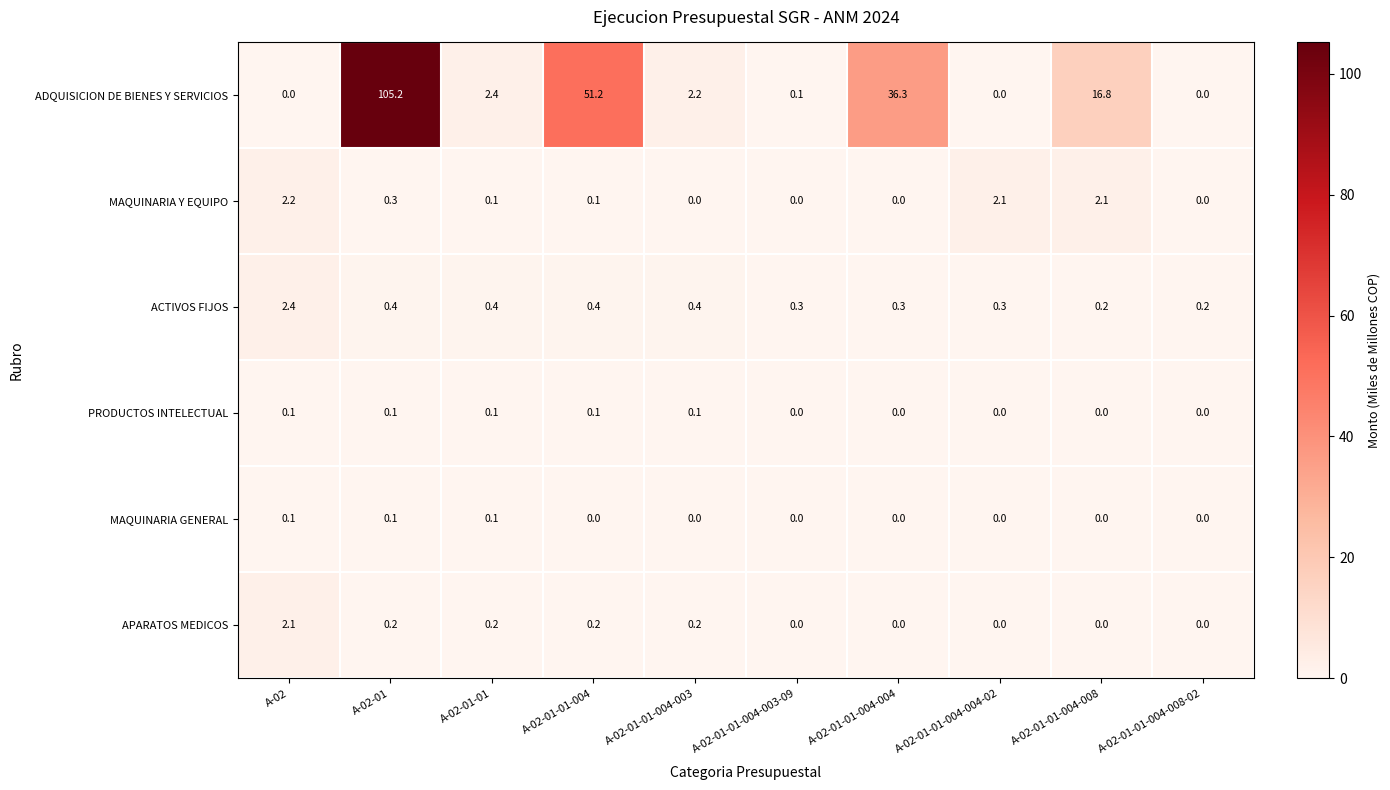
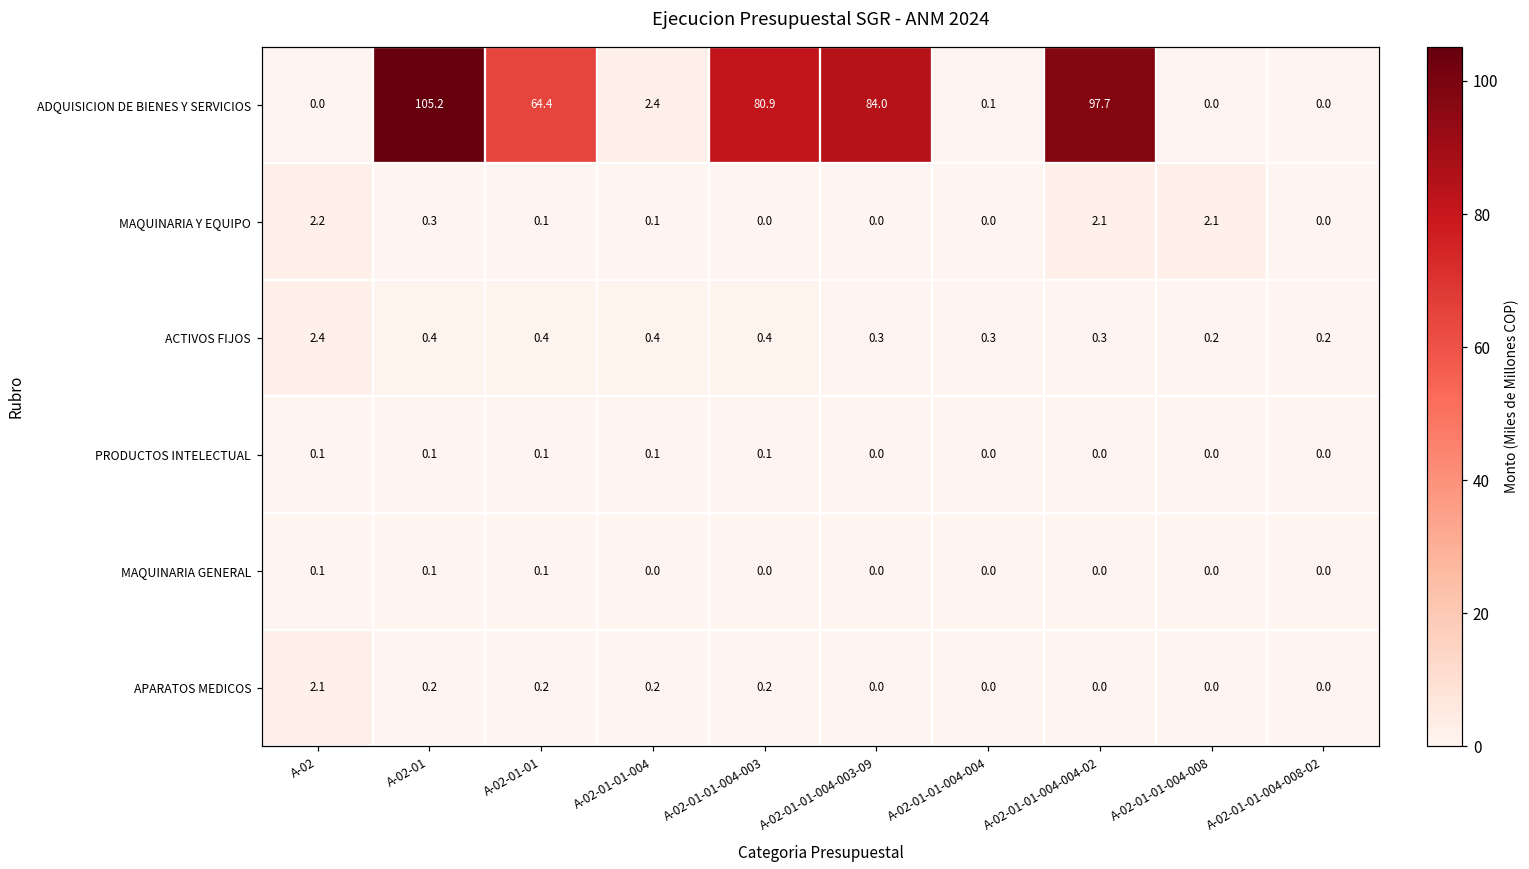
  {
    "ADQUISICION DE BIENES Y SERVICIOS": {
      "A-02": 0.0,
      "A-02-01": 105.2,
-     "A-02-01-01": 2.4,
-     "A-02-01-01-004": 51.2,
-     "A-02-01-01-004-003": 2.2,
-     "A-02-01-01-004-003-09": 0.1,
-     "A-02-01-01-004-004": 36.3,
-     "A-02-01-01-004-004-02": 0.0,
-     "A-02-01-01-004-008": 16.8,
+     "A-02-01-01": 64.4,
+     "A-02-01-01-004": 2.4,
+     "A-02-01-01-004-003": 80.9,
+     "A-02-01-01-004-003-09": 84.0,
+     "A-02-01-01-004-004": 0.1,
+     "A-02-01-01-004-004-02": 97.7,
+     "A-02-01-01-004-008": 0.0,
      "A-02-01-01-004-008-02": 0.0
    },
    "MAQUINARIA Y EQUIPO": {
      "A-02": 2.2,
      "A-02-01": 0.3,
      "A-02-01-01": 0.1,
      "A-02-01-01-004": 0.1,
      "A-02-01-01-004-003": 0.0,
      "A-02-01-01-004-003-09": 0.0,
      "A-02-01-01-004-004": 0.0,
      "A-02-01-01-004-004-02": 2.1,
      "A-02-01-01-004-008": 2.1,
      "A-02-01-01-004-008-02": 0.0
    },
    "ACTIVOS FIJOS": {
      "A-02": 2.4,
      "A-02-01": 0.4,
      "A-02-01-01": 0.4,
      "A-02-01-01-004": 0.4,
      "A-02-01-01-004-003": 0.4,
      "A-02-01-01-004-003-09": 0.3,
      "A-02-01-01-004-004": 0.3,
      "A-02-01-01-004-004-02": 0.3,
      "A-02-01-01-004-008": 0.2,
      "A-02-01-01-004-008-02": 0.2
    },
    "PRODUCTOS INTELECTUAL": {
      "A-02": 0.1,
      "A-02-01": 0.1,
      "A-02-01-01": 0.1,
      "A-02-01-01-004": 0.1,
      "A-02-01-01-004-003": 0.1,
      "A-02-01-01-004-003-09": 0.0,
      "A-02-01-01-004-004": 0.0,
      "A-02-01-01-004-004-02": 0.0,
      "A-02-01-01-004-008": 0.0,
      "A-02-01-01-004-008-02": 0.0
    },
    "MAQUINARIA GENERAL": {
      "A-02": 0.1,
      "A-02-01": 0.1,
      "A-02-01-01": 0.1,
      "A-02-01-01-004": 0.0,
      "A-02-01-01-004-003": 0.0,
      "A-02-01-01-004-003-09": 0.0,
      "A-02-01-01-004-004": 0.0,
      "A-02-01-01-004-004-02": 0.0,
      "A-02-01-01-004-008": 0.0,
      "A-02-01-01-004-008-02": 0.0
    },
    "APARATOS MEDICOS": {
      "A-02": 2.1,
      "A-02-01": 0.2,
      "A-02-01-01": 0.2,
      "A-02-01-01-004": 0.2,
      "A-02-01-01-004-003": 0.2,
      "A-02-01-01-004-003-09": 0.0,
      "A-02-01-01-004-004": 0.0,
      "A-02-01-01-004-004-02": 0.0,
      "A-02-01-01-004-008": 0.0,
      "A-02-01-01-004-008-02": 0.0
    }
  }
